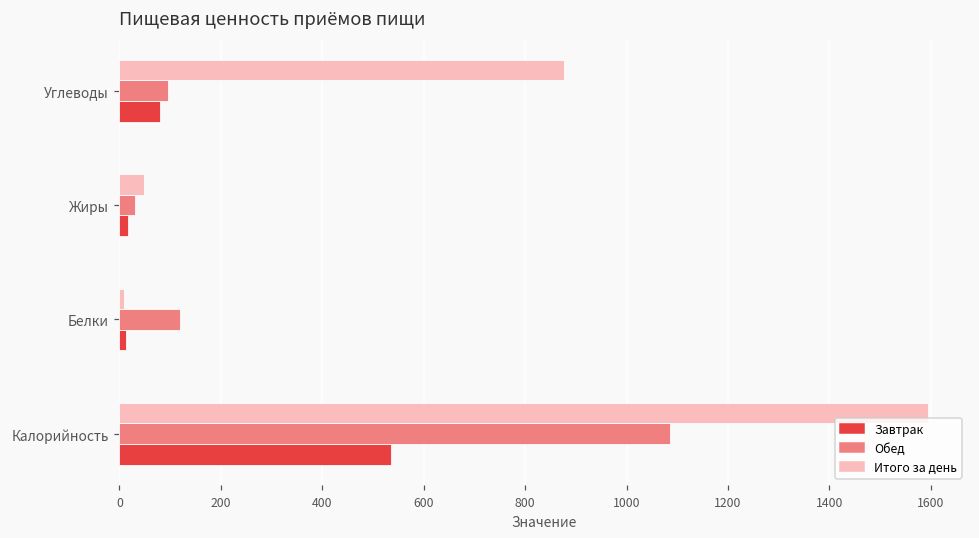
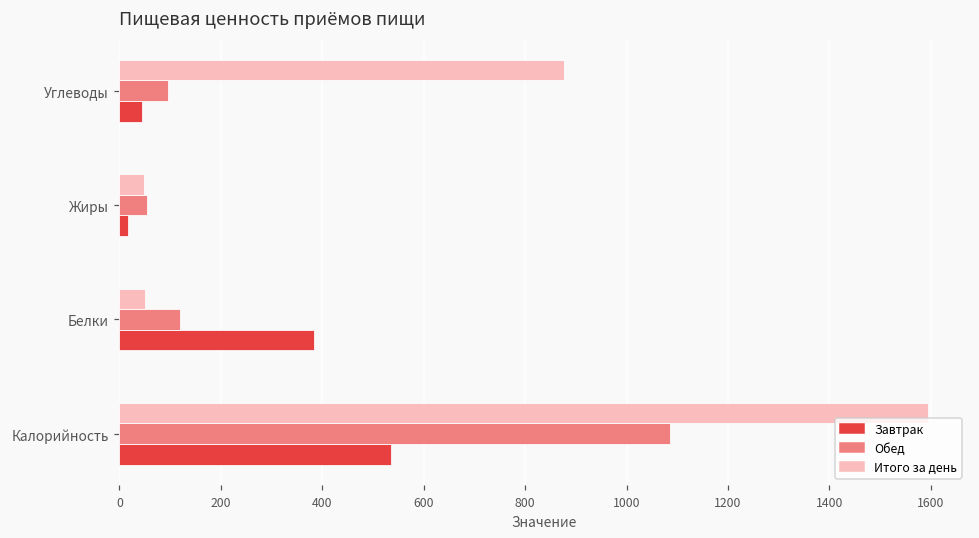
  {
    "Завтрак": {
-     "Углеводы": 80,
+     "Углеводы": 40,
      "Жиры": 20,
-     "Белки": 10,
+     "Белки": 380,
      "Калорийность": 540
    },
    "Обед": {
      "Углеводы": 100,
-     "Жиры": 30,
+     "Жиры": 60,
      "Белки": 120,
      "Калорийность": 1090
    },
    "Итого за день": {
      "Углеводы": 880,
      "Жиры": 50,
-     "Белки": 10,
+     "Белки": 50,
      "Калорийность": 1590
    }
  }
